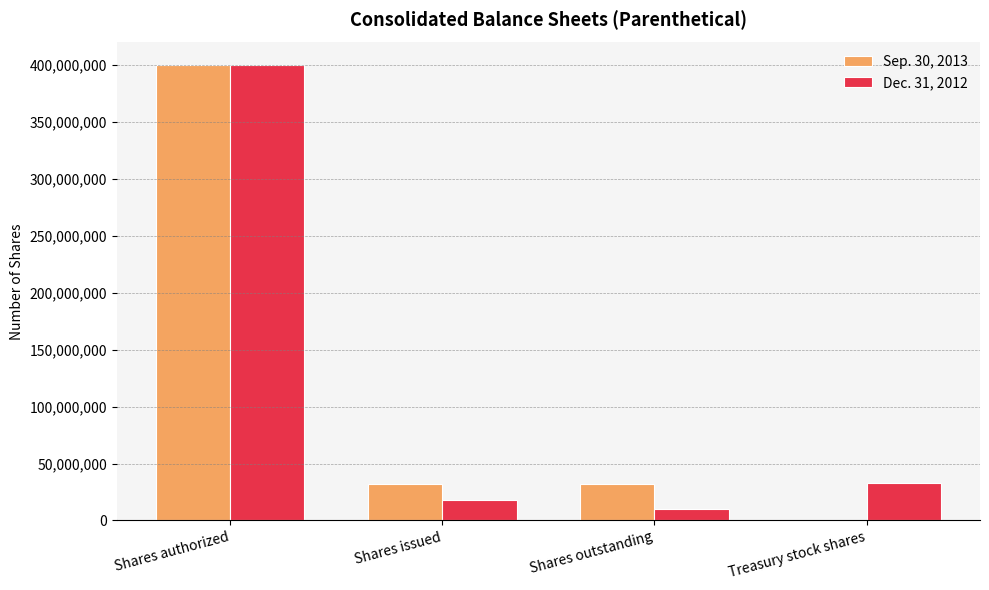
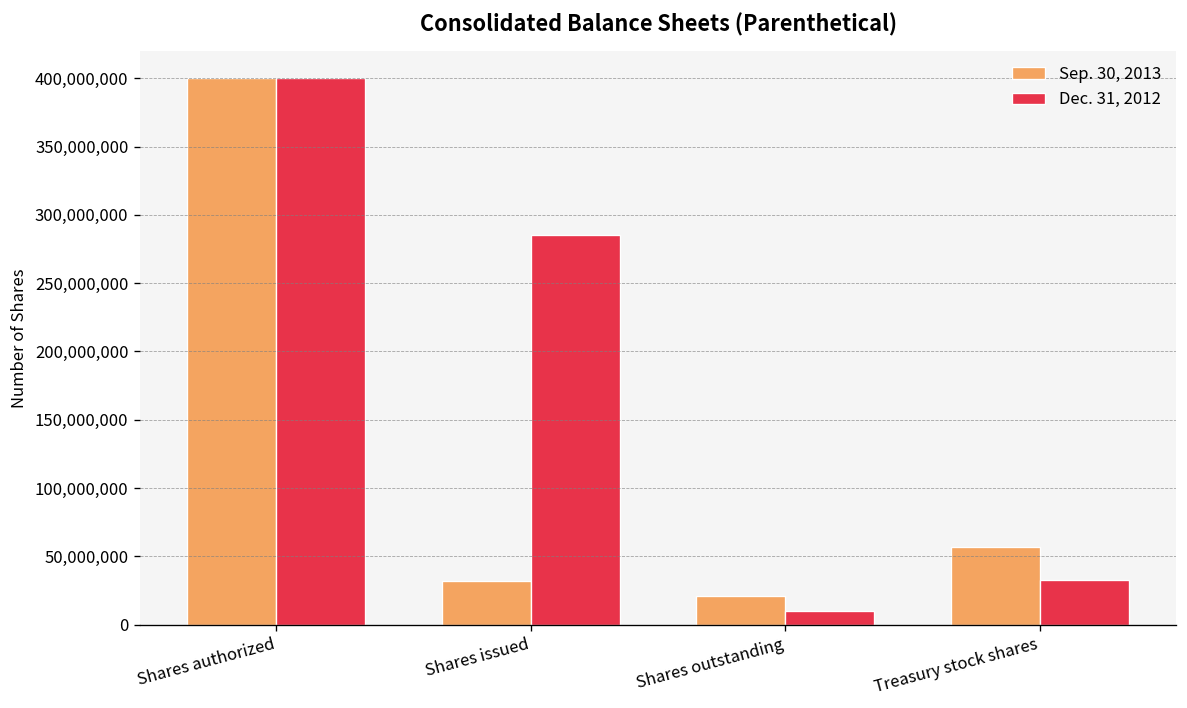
  {
    "Sep. 30, 2013": {
      "Shares authorized": "400,000,000",
      "Shares issued": "32,000,000",
-     "Shares outstanding": "32,000,000",
-     "Treasury stock shares": "0"
+     "Shares outstanding": "21,000,000",
+     "Treasury stock shares": "56,000,000"
    },
    "Dec. 31, 2012": {
      "Shares authorized": "400,000,000",
-     "Shares issued": "18,000,000",
+     "Shares issued": "285,000,000",
      "Shares outstanding": "10,000,000",
      "Treasury stock shares": "33,000,000"
    }
  }
